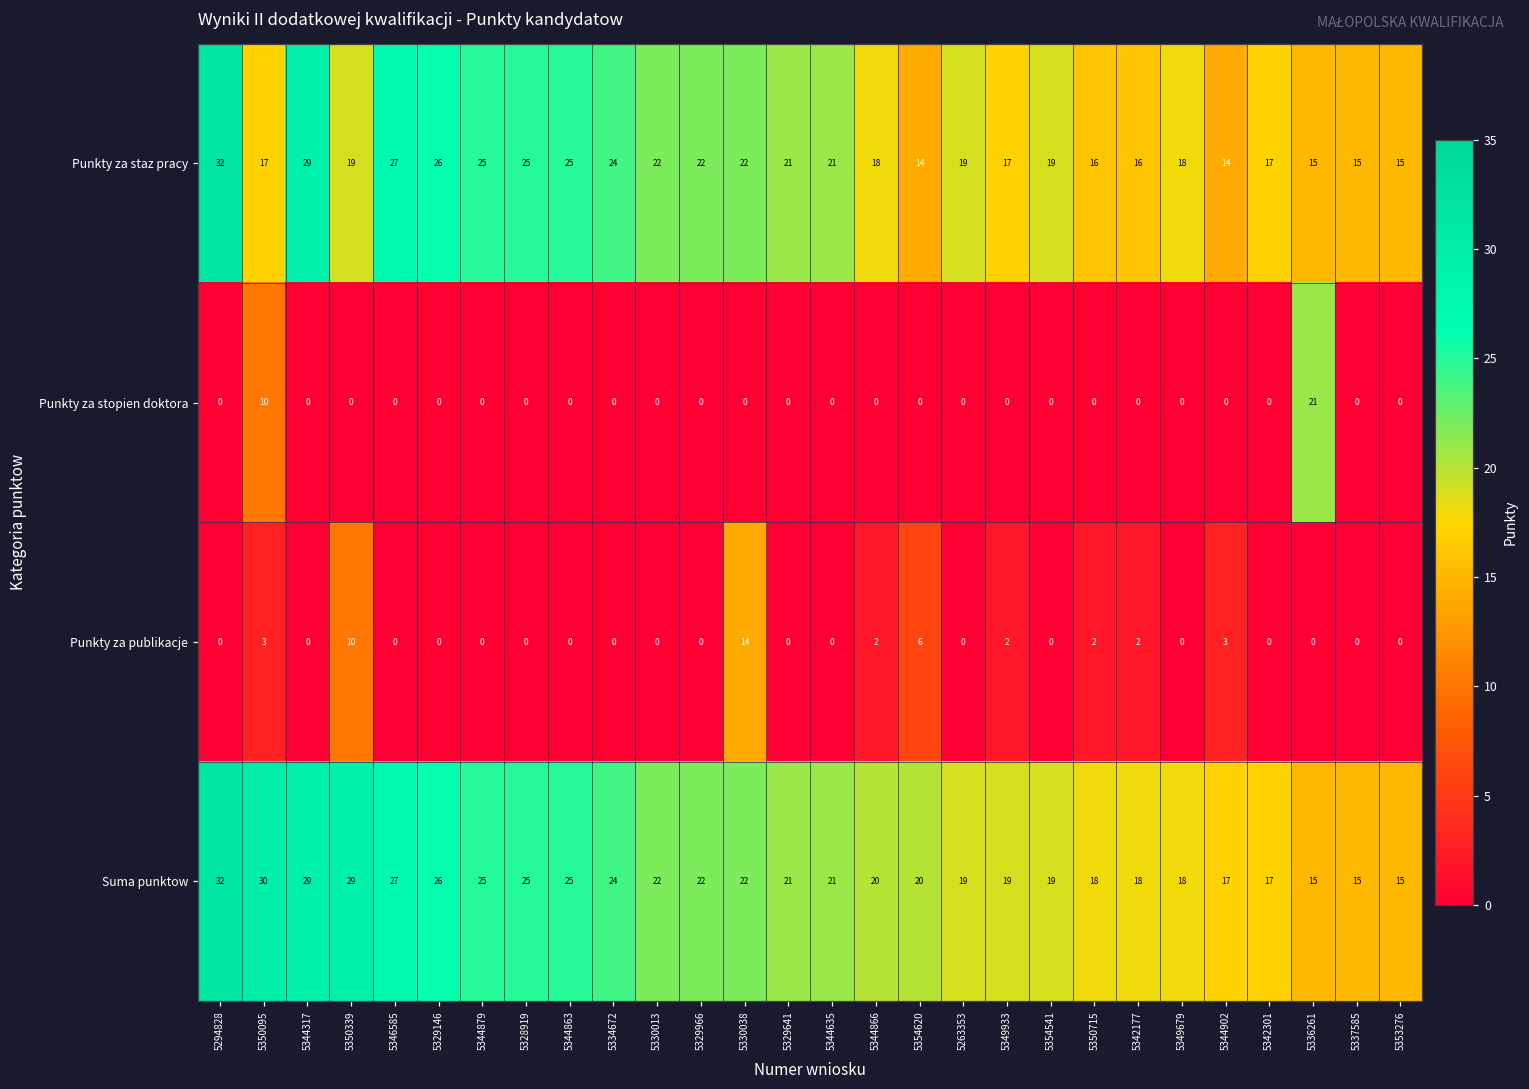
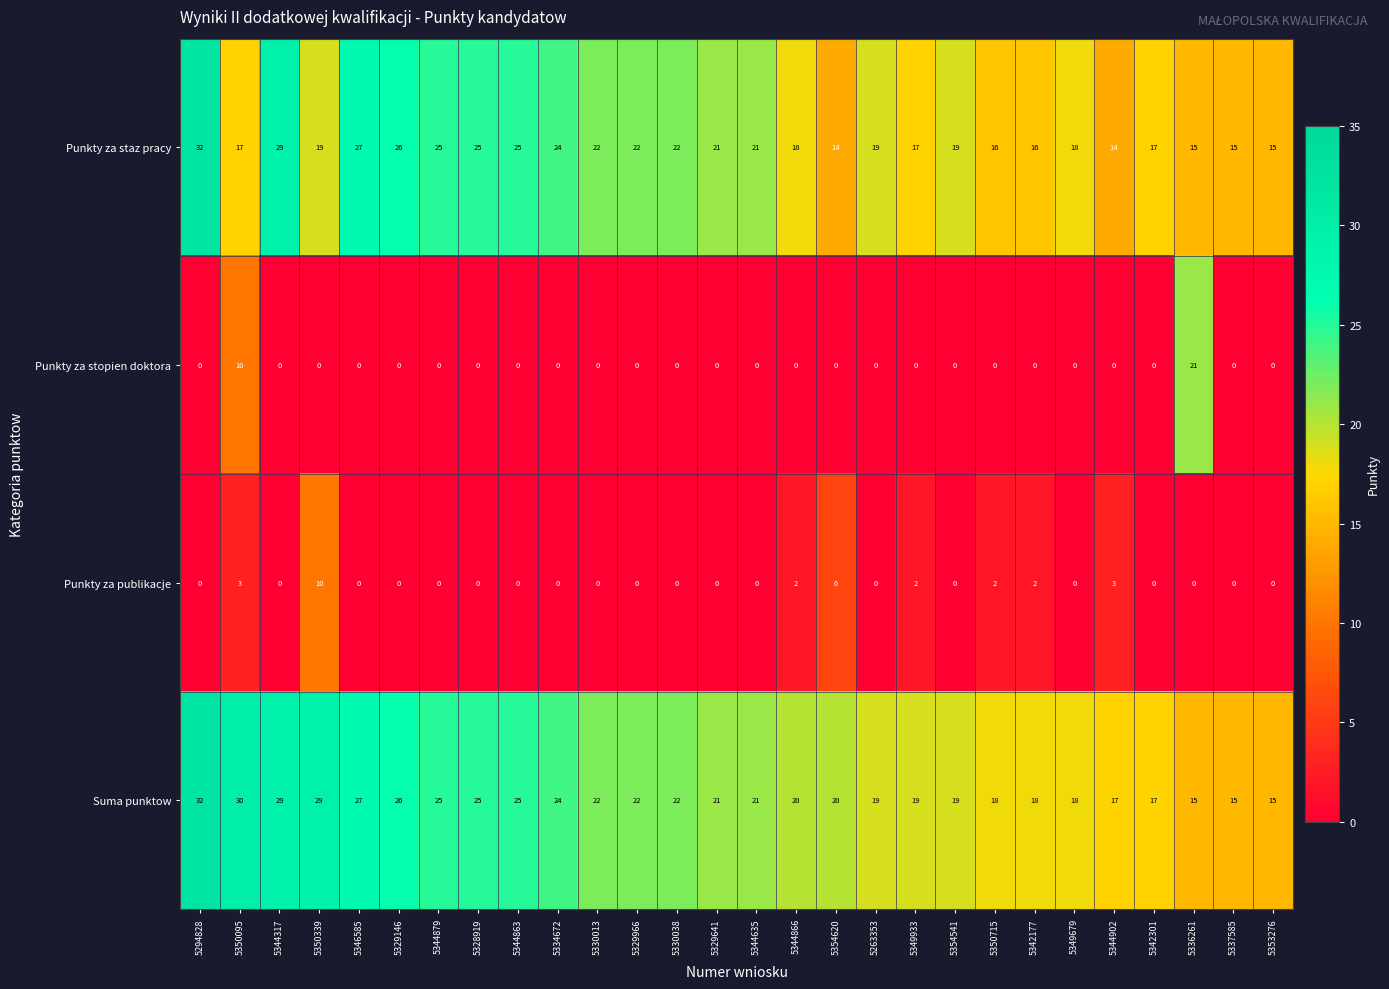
  {
    "Punkty za staz pracy": {
      "5294828": 32,
      "5350095": 17,
      "5344317": 29,
      "5350339": 19,
      "5346585": 27,
      "5329146": 26,
      "5344879": 25,
      "5328919": 25,
      "5344863": 25,
      "5334672": 24,
      "5330013": 22,
      "5329966": 22,
      "5330038": 22,
      "5329641": 21,
      "5344635": 21,
      "5344866": 18,
      "5354620": 14,
      "5263353": 19,
      "5349933": 17,
      "5354541": 19,
      "5350715": 16,
      "5342177": 16,
      "5349679": 18,
      "5344902": 14,
      "5342301": 17,
      "5336261": 15,
      "5337585": 15,
      "5353276": 15
    },
    "Punkty za stopien doktora": {
      "5294828": 0,
      "5350095": 10,
      "5344317": 0,
      "5350339": 0,
      "5346585": 0,
      "5329146": 0,
      "5344879": 0,
      "5328919": 0,
      "5344863": 0,
      "5334672": 0,
      "5330013": 0,
      "5329966": 0,
      "5330038": 0,
      "5329641": 0,
      "5344635": 0,
      "5344866": 0,
      "5354620": 0,
      "5263353": 0,
      "5349933": 0,
      "5354541": 0,
      "5350715": 0,
      "5342177": 0,
      "5349679": 0,
      "5344902": 0,
      "5342301": 0,
      "5336261": 21,
      "5337585": 0,
      "5353276": 0
    },
    "Punkty za publikacje": {
      "5294828": 0,
      "5350095": 3,
      "5344317": 0,
      "5350339": 10,
      "5346585": 0,
      "5329146": 0,
      "5344879": 0,
      "5328919": 0,
      "5344863": 0,
      "5334672": 0,
      "5330013": 0,
      "5329966": 0,
-     "5330038": 14,
+     "5330038": 0,
      "5329641": 0,
      "5344635": 0,
      "5344866": 2,
      "5354620": 6,
      "5263353": 0,
      "5349933": 2,
      "5354541": 0,
      "5350715": 2,
      "5342177": 2,
      "5349679": 0,
      "5344902": 3,
      "5342301": 0,
      "5336261": 0,
      "5337585": 0,
      "5353276": 0
    },
    "Suma punktow": {
      "5294828": 32,
      "5350095": 30,
      "5344317": 29,
      "5350339": 29,
      "5346585": 27,
      "5329146": 26,
      "5344879": 25,
      "5328919": 25,
      "5344863": 25,
      "5334672": 24,
      "5330013": 22,
      "5329966": 22,
      "5330038": 22,
      "5329641": 21,
      "5344635": 21,
      "5344866": 20,
      "5354620": 20,
      "5263353": 19,
      "5349933": 19,
      "5354541": 19,
      "5350715": 18,
      "5342177": 18,
      "5349679": 18,
      "5344902": 17,
      "5342301": 17,
      "5336261": 15,
      "5337585": 15,
      "5353276": 15
    }
  }
